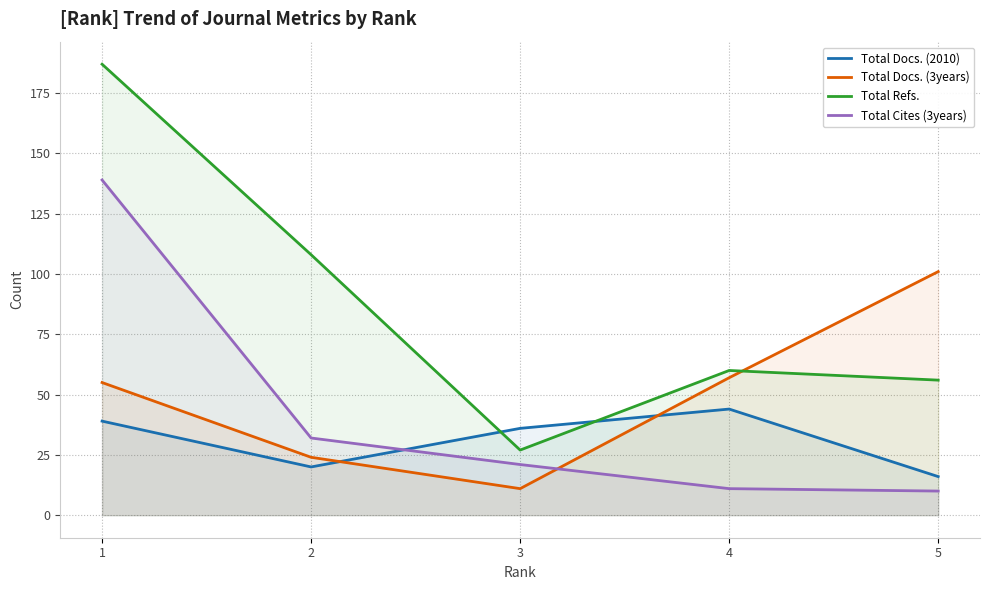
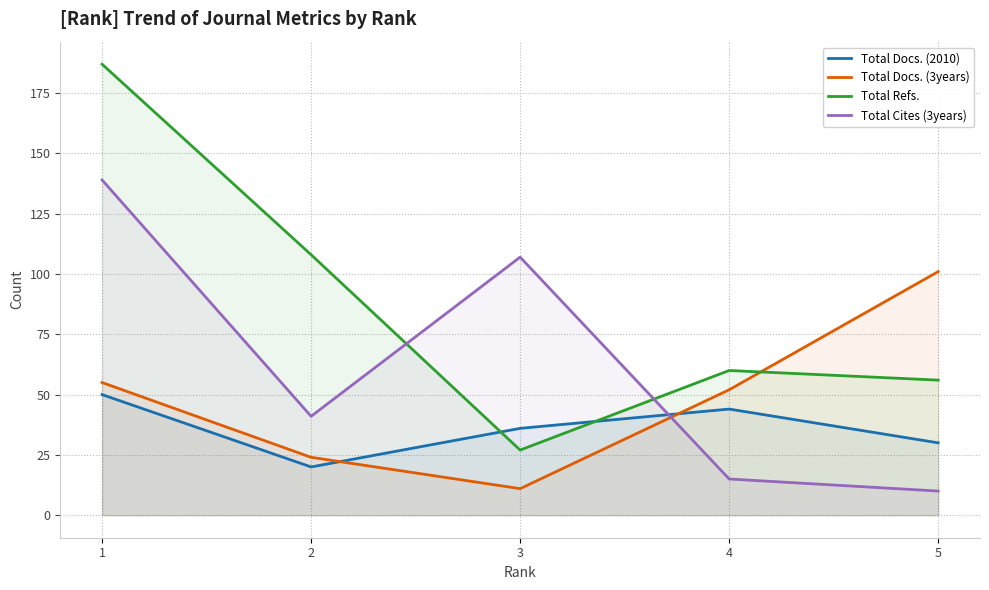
  {
    "Total Docs. (2010)": {
-     "1": 39,
+     "1": 50,
      "2": 20,
      "3": 36,
      "4": 44,
-     "5": 16
+     "5": 30
    },
    "Total Docs. (3years)": {
      "1": 55,
      "2": 24,
      "3": 11,
-     "4": 57,
+     "4": 52,
      "5": 101
    },
    "Total Refs.": {
      "1": 187,
      "2": 108,
      "3": 27,
      "4": 60,
      "5": 56
    },
    "Total Cites (3years)": {
      "1": 139,
-     "2": 32,
-     "3": 21,
-     "4": 11,
+     "2": 41,
+     "3": 107,
+     "4": 15,
      "5": 10
    }
  }
